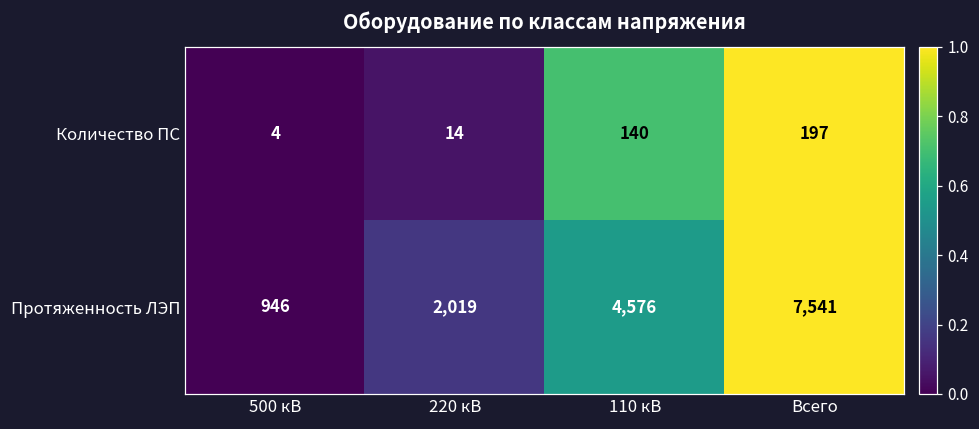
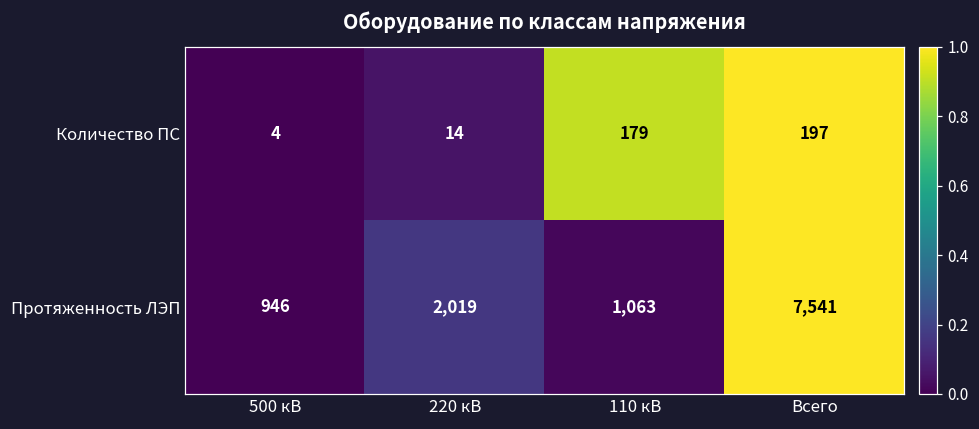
  {
    "Количество ПС": {
      "500 кВ": "4",
      "220 кВ": "14",
-     "110 кВ": "140",
+     "110 кВ": "179",
      "Всего": "197"
    },
    "Протяженность ЛЭП": {
      "500 кВ": "946",
      "220 кВ": "2,019",
-     "110 кВ": "4,576",
+     "110 кВ": "1,063",
      "Всего": "7,541"
    }
  }
